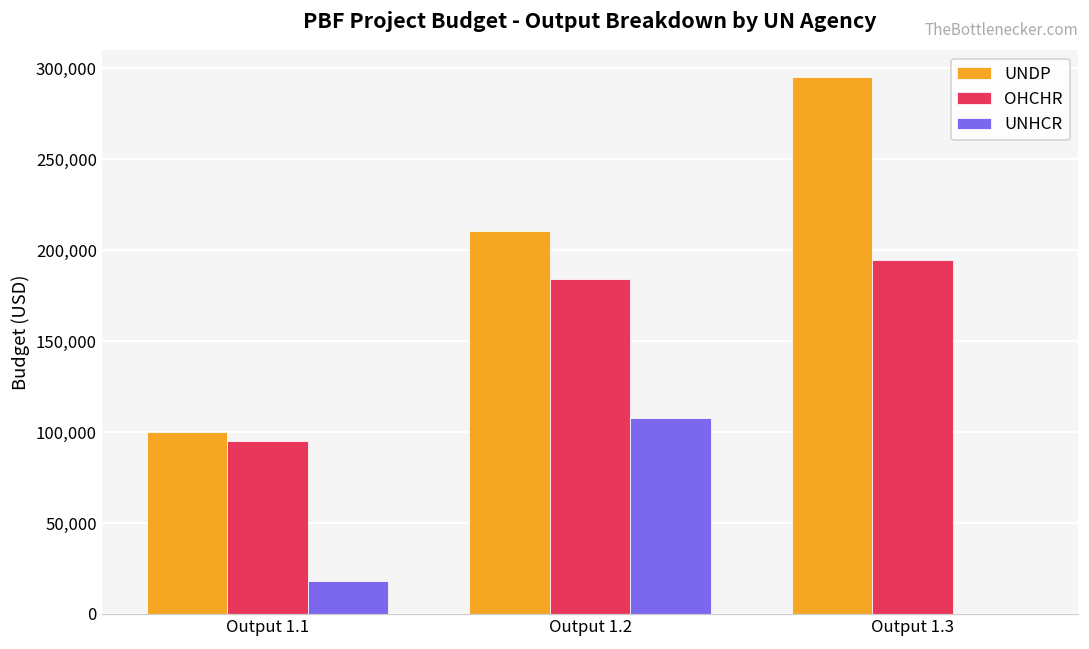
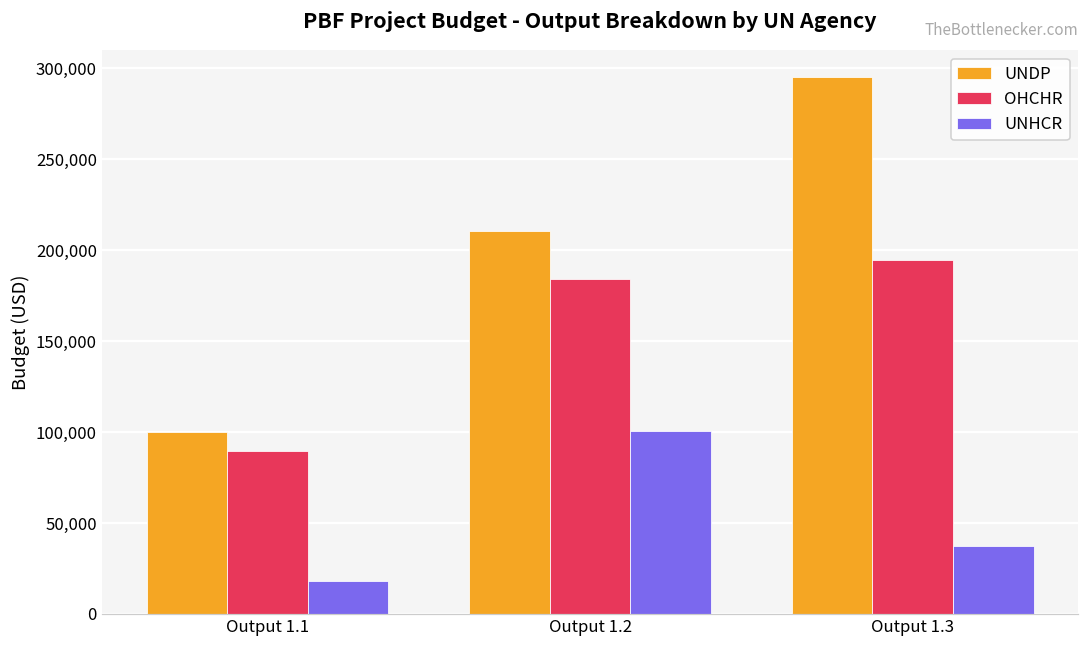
  {
    "UNDP": {
      "Output 1.1": "100,000",
      "Output 1.2": "211,000",
      "Output 1.3": "295,000"
    },
    "OHCHR": {
-     "Output 1.1": "95,000",
+     "Output 1.1": "89,000",
      "Output 1.2": "184,000",
      "Output 1.3": "195,000"
    },
    "UNHCR": {
      "Output 1.1": "18,000",
-     "Output 1.2": "108,000",
-     "Output 1.3": "0"
+     "Output 1.2": "101,000",
+     "Output 1.3": "37,000"
    }
  }
